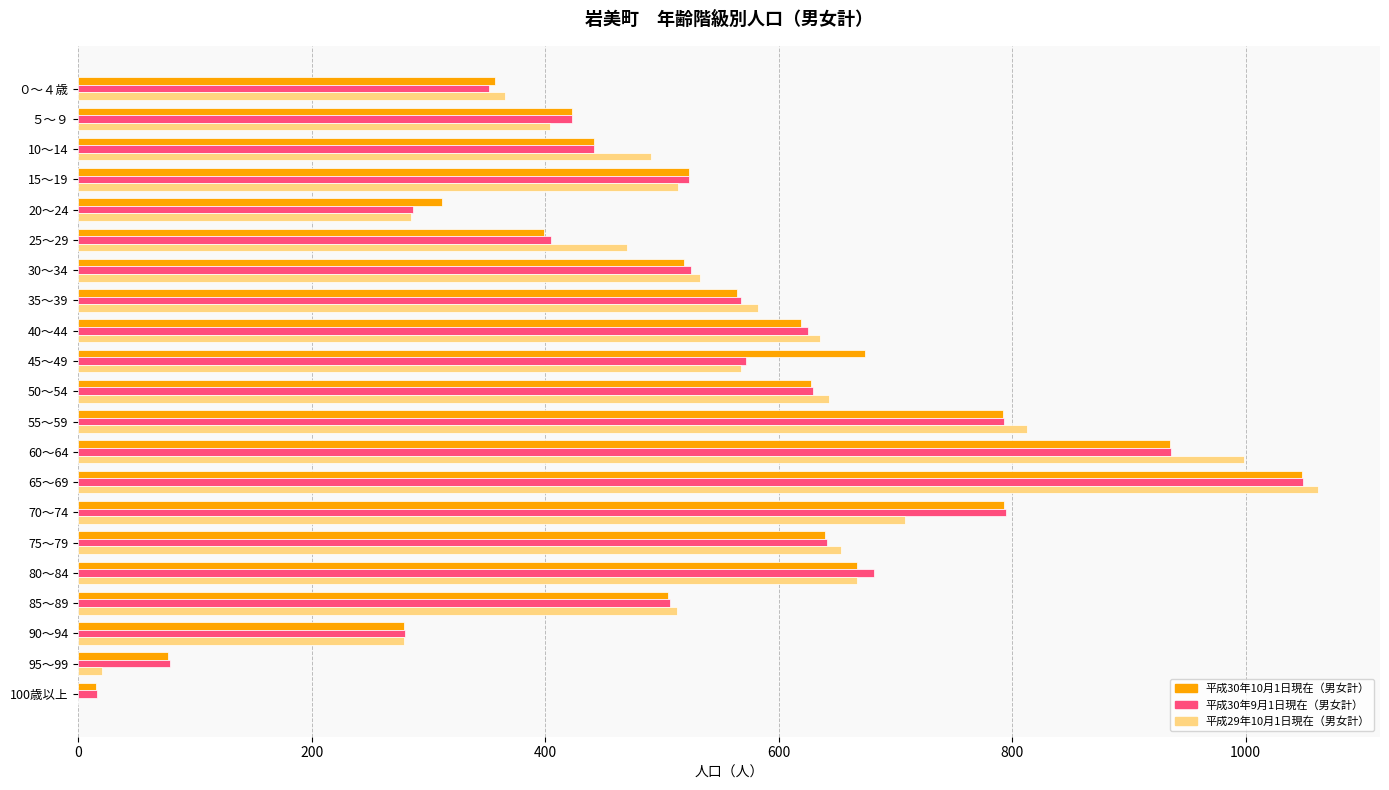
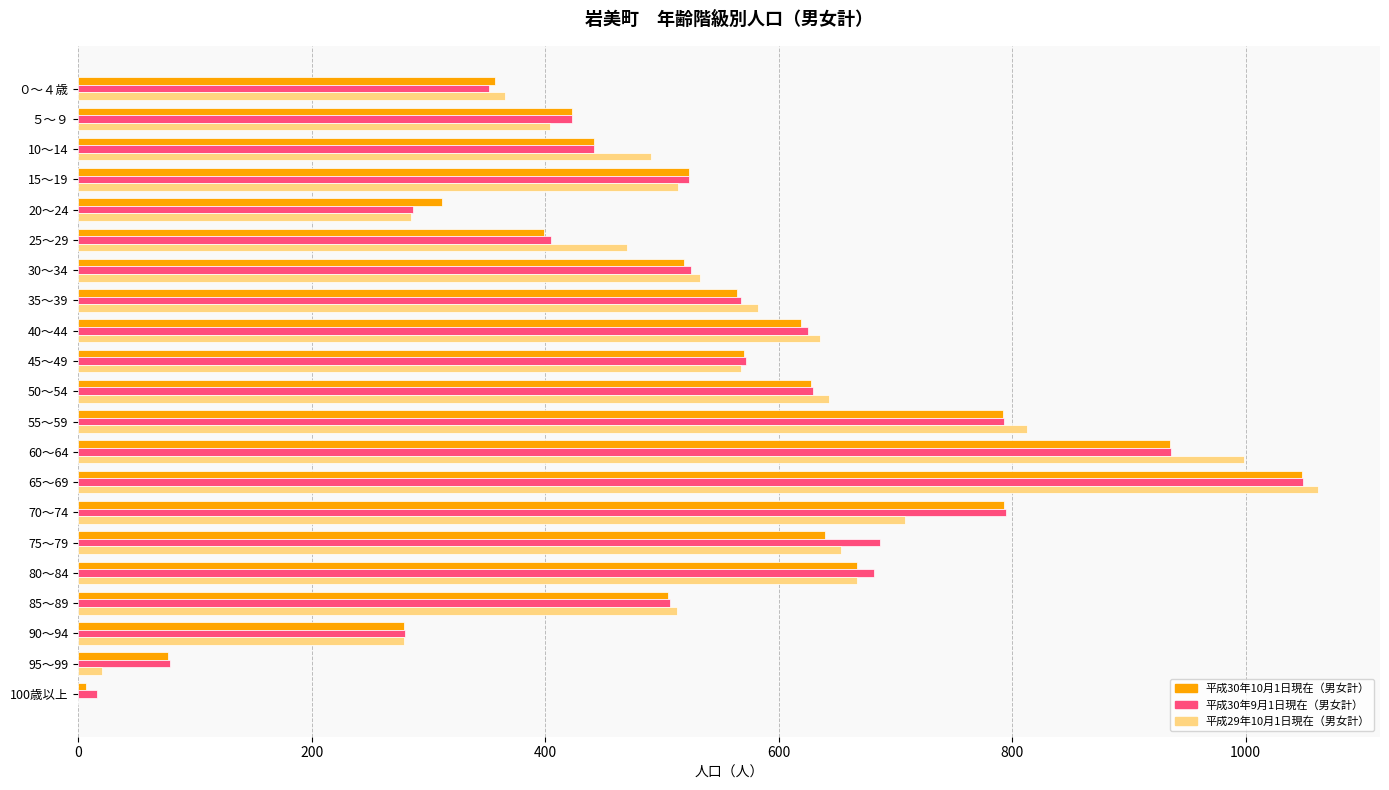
  {
    "平成30年10月1日現在（男女計）": {
      "０～４歳": 357,
      "５～９": 423,
      "10～14": 442,
      "15～19": 523,
      "20～24": 312,
      "25～29": 399,
      "30～34": 519,
      "35～39": 564,
      "40～44": 619,
-     "45～49": 674,
+     "45～49": 570,
      "50～54": 628,
      "55～59": 792,
      "60～64": 935,
      "65～69": 1048,
      "70～74": 793,
      "75～79": 640,
      "80～84": 667,
      "85～89": 505,
      "90～94": 279,
      "95～99": 77,
-     "100歳以上": 15
+     "100歳以上": 7
    },
    "平成30年9月1日現在（男女計）": {
      "０～４歳": 352,
      "５～９": 423,
      "10～14": 442,
      "15～19": 523,
      "20～24": 287,
      "25～29": 405,
      "30～34": 525,
      "35～39": 568,
      "40～44": 625,
      "45～49": 572,
      "50～54": 629,
      "55～59": 793,
      "60～64": 936,
      "65～69": 1049,
      "70～74": 795,
-     "75～79": 641,
+     "75～79": 687,
      "80～84": 682,
      "85～89": 507,
      "90～94": 280,
      "95～99": 79,
      "100歳以上": 16
    },
    "平成29年10月1日現在（男女計）": {
      "０～４歳": 366,
      "５～９": 404,
      "10～14": 491,
      "15～19": 514,
      "20～24": 285,
      "25～29": 470,
      "30～34": 533,
      "35～39": 582,
      "40～44": 635,
      "45～49": 568,
      "50～54": 643,
      "55～59": 813,
      "60～64": 999,
      "65～69": 1062,
      "70～74": 708,
      "75～79": 653,
      "80～84": 667,
      "85～89": 513,
      "90～94": 279,
      "95～99": 20,
      "100歳以上": 0
    }
  }
